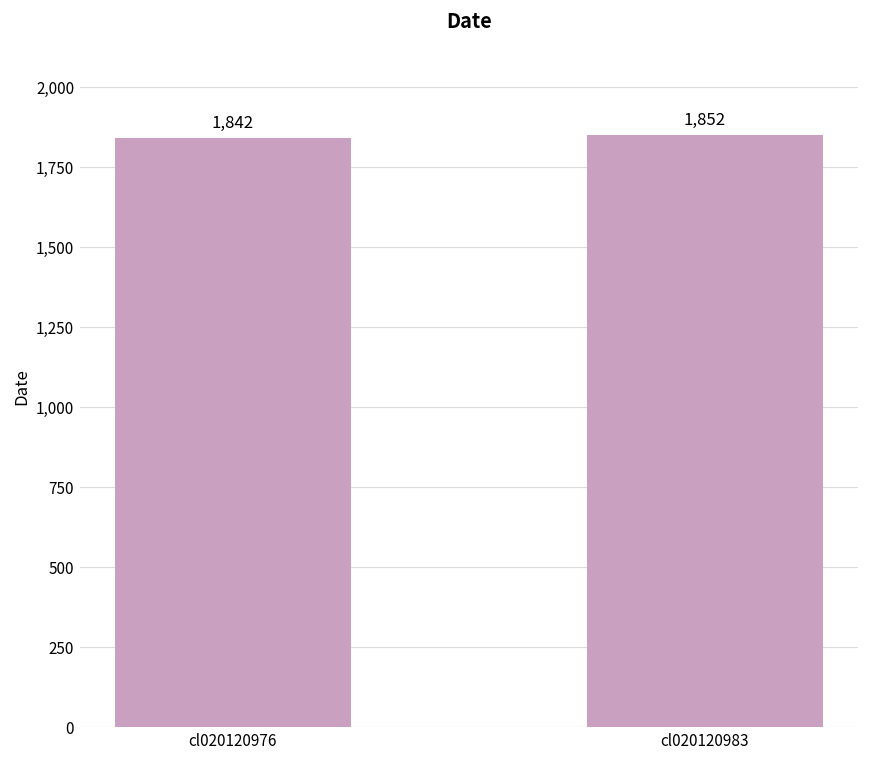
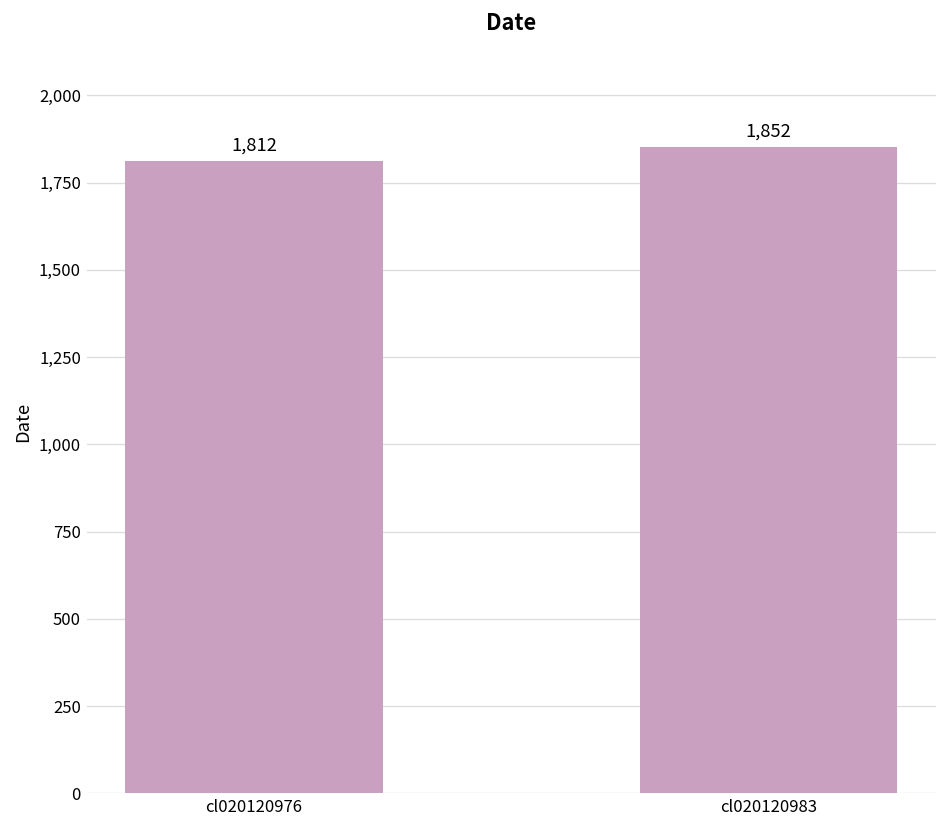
  {
-   "cl020120976": "1,842",
+   "cl020120976": "1,812",
    "cl020120983": "1,852"
  }
